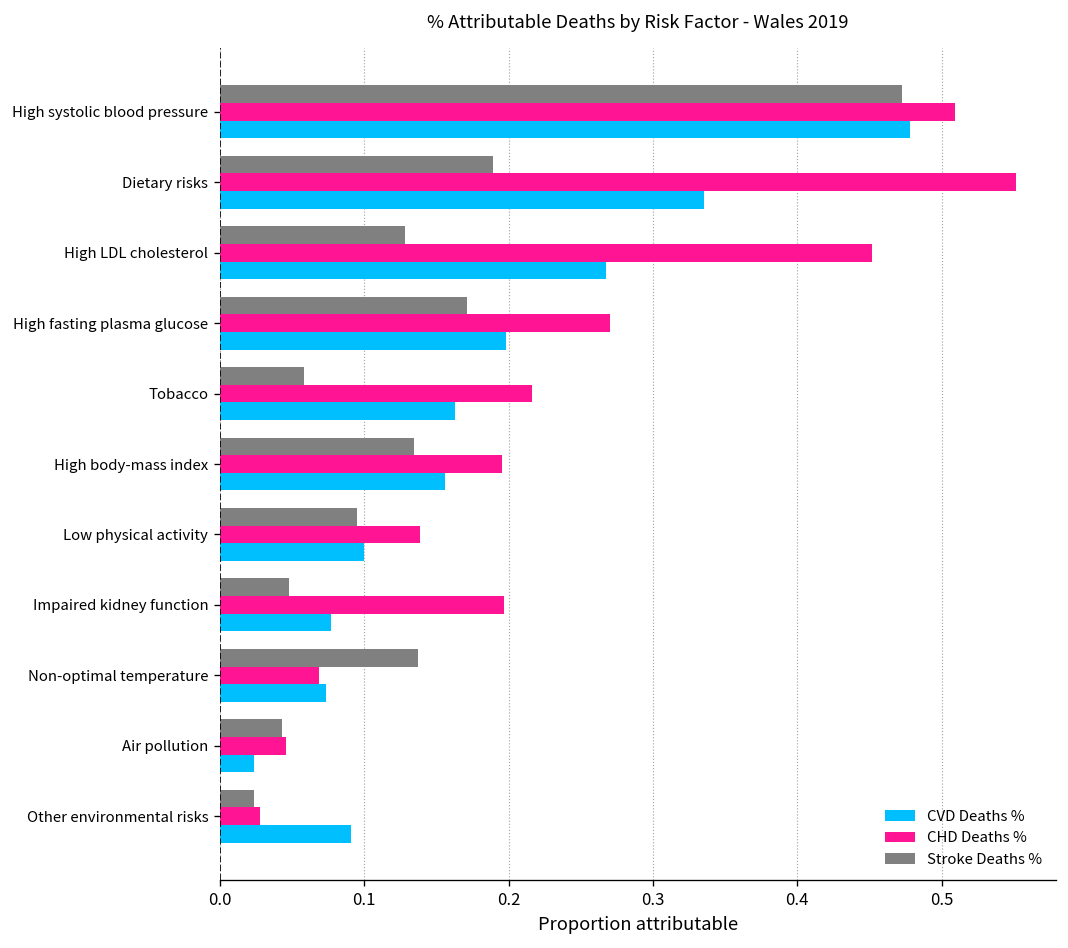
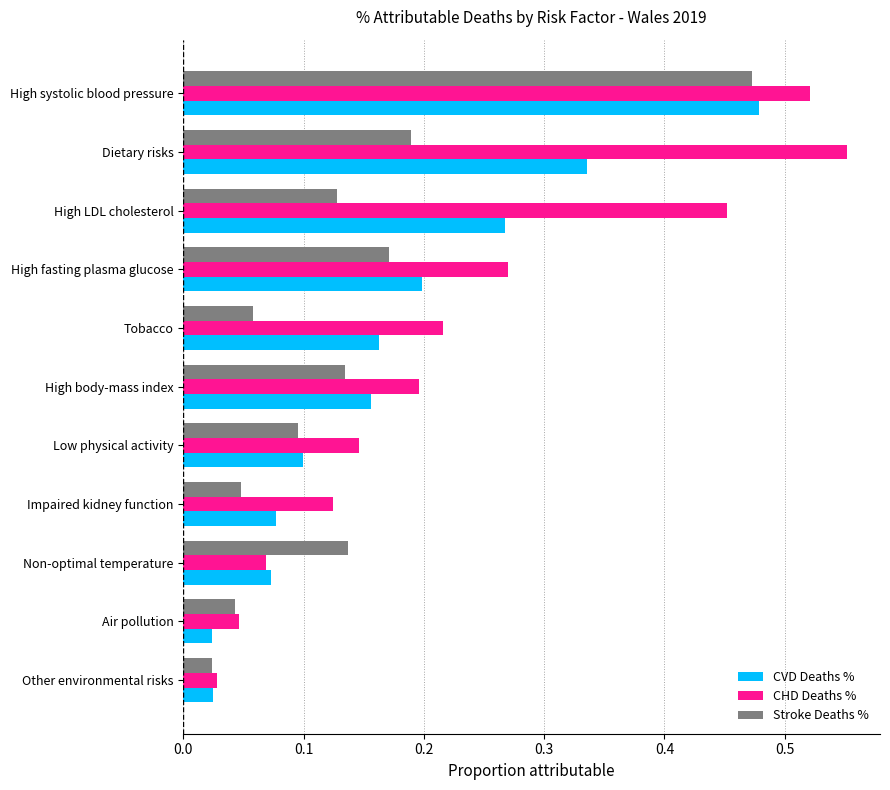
  {
    "CVD Deaths %": {
      "High systolic blood pressure": 0.478,
      "Dietary risks": 0.336,
      "High LDL cholesterol": 0.267,
      "High fasting plasma glucose": 0.198,
      "Tobacco": 0.163,
      "High body-mass index": 0.156,
      "Low physical activity": 0.099,
      "Impaired kidney function": 0.077,
      "Non-optimal temperature": 0.073,
      "Air pollution": 0.024,
-     "Other environmental risks": 0.091
+     "Other environmental risks": 0.024
    },
    "CHD Deaths %": {
-     "High systolic blood pressure": 0.509,
+     "High systolic blood pressure": 0.521,
      "Dietary risks": 0.552,
      "High LDL cholesterol": 0.452,
      "High fasting plasma glucose": 0.270,
      "Tobacco": 0.216,
      "High body-mass index": 0.196,
-     "Low physical activity": 0.138,
-     "Impaired kidney function": 0.197,
+     "Low physical activity": 0.146,
+     "Impaired kidney function": 0.125,
      "Non-optimal temperature": 0.068,
      "Air pollution": 0.046,
      "Other environmental risks": 0.028
    },
    "Stroke Deaths %": {
      "High systolic blood pressure": 0.473,
      "Dietary risks": 0.189,
      "High LDL cholesterol": 0.128,
      "High fasting plasma glucose": 0.171,
      "Tobacco": 0.058,
      "High body-mass index": 0.134,
      "Low physical activity": 0.095,
      "Impaired kidney function": 0.048,
      "Non-optimal temperature": 0.137,
      "Air pollution": 0.043,
      "Other environmental risks": 0.024
    }
  }
